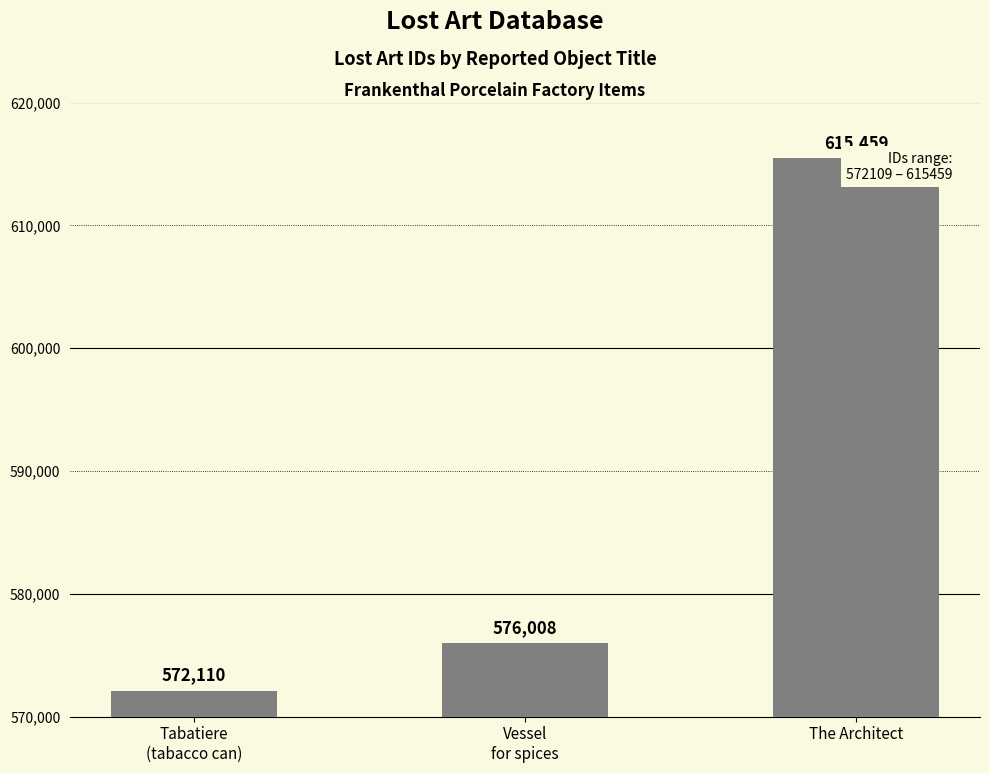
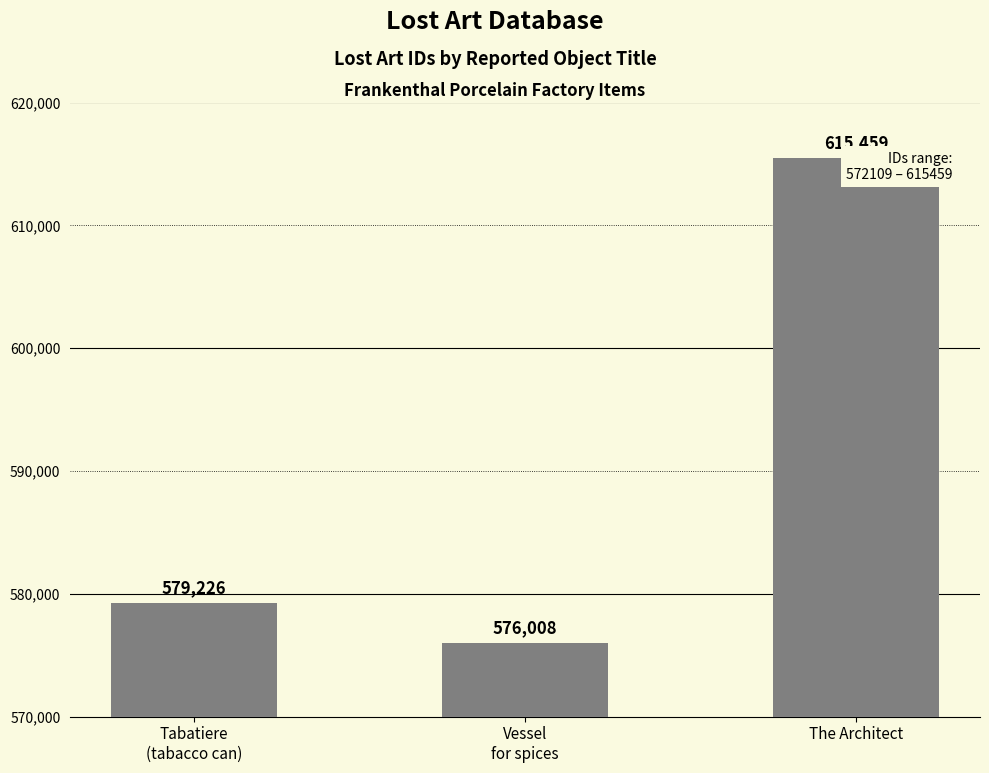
  {
-   "Tabatiere (tabacco can)": "572,110",
+   "Tabatiere (tabacco can)": "579,226",
    "Vessel for spices": "576,008"
  }
